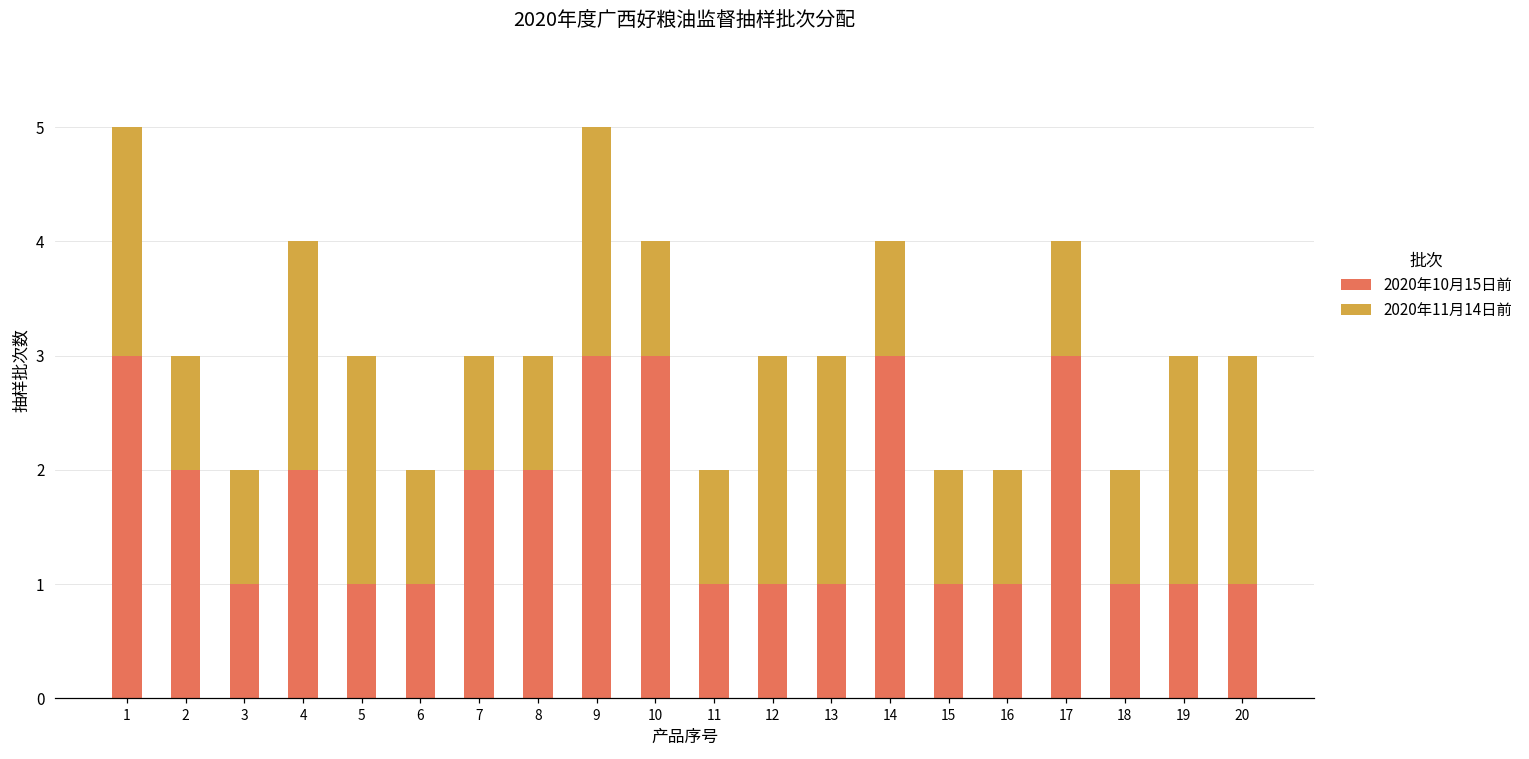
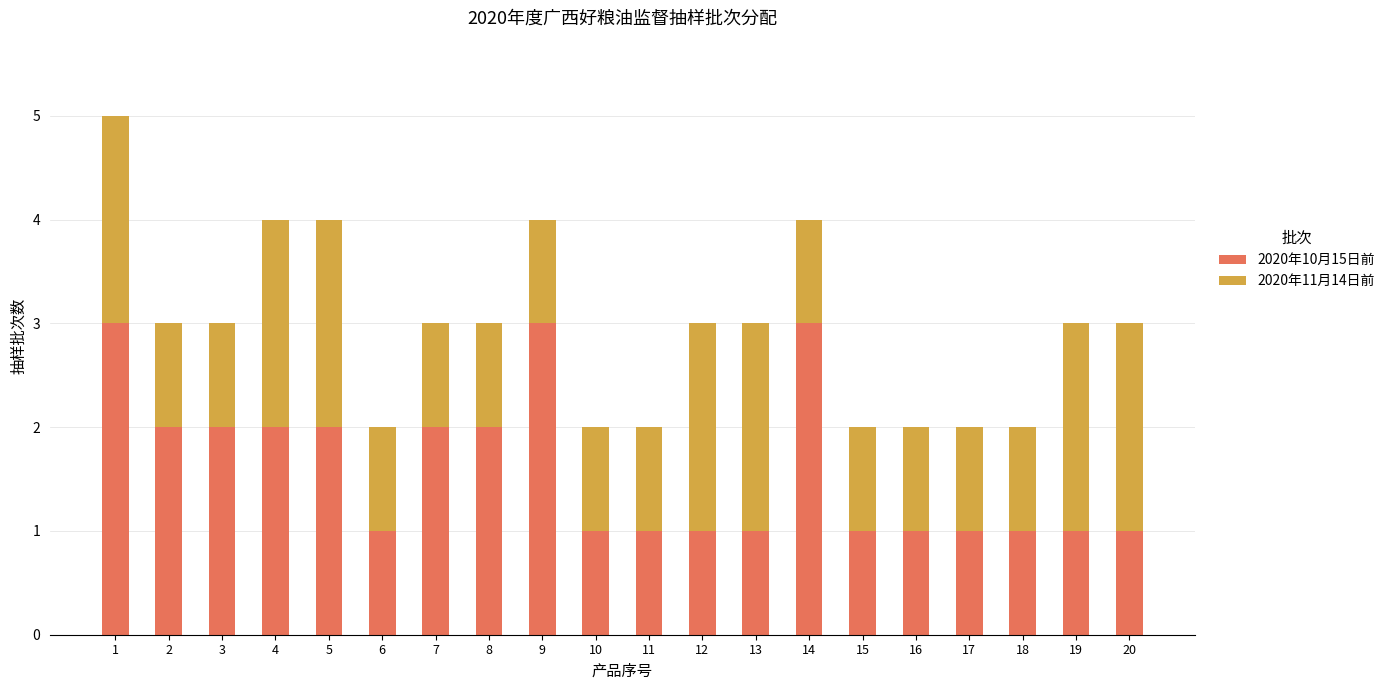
  {
    "2020年10月15日前": {
      "1": 3,
      "2": 2,
-     "3": 1,
+     "3": 2,
      "4": 2,
-     "5": 1,
+     "5": 2,
      "6": 1,
      "7": 2,
      "8": 2,
      "9": 3,
-     "10": 3,
+     "10": 1,
      "11": 1,
      "12": 1,
      "13": 1,
      "14": 3,
      "15": 1,
      "16": 1,
-     "17": 3,
+     "17": 1,
      "18": 1,
      "19": 1,
      "20": 1
    },
    "2020年11月14日前": {
      "1": 2,
      "2": 1,
      "3": 1,
      "4": 2,
      "5": 2,
      "6": 1,
      "7": 1,
      "8": 1,
-     "9": 2,
+     "9": 1,
      "10": 1,
      "11": 1,
      "12": 2,
      "13": 2,
      "14": 1,
      "15": 1,
      "16": 1,
      "17": 1,
      "18": 1,
      "19": 2,
      "20": 2
    }
  }
